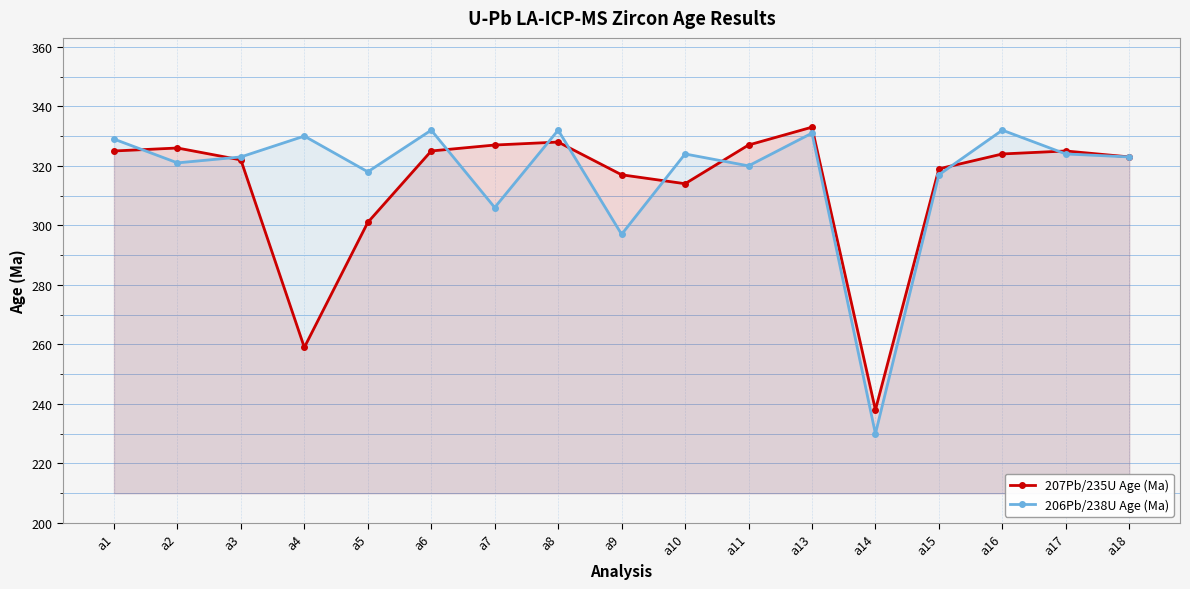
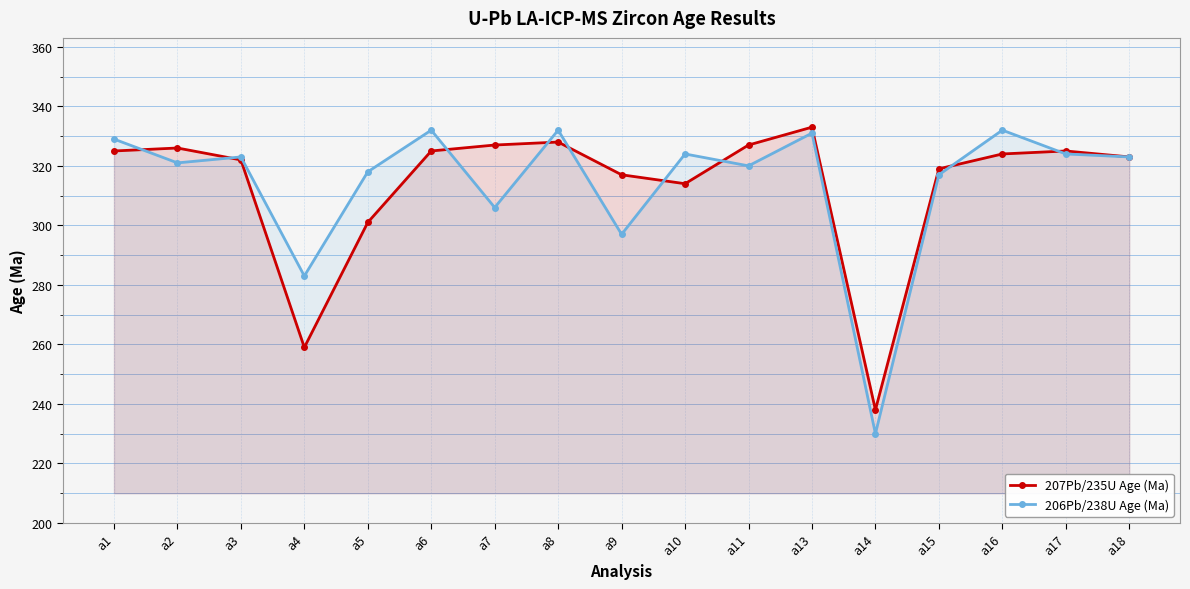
  {
    "207Pb/235U Age (Ma)": {
      "a1": 325,
      "a2": 326,
      "a3": 322,
      "a4": 259,
      "a5": 301,
      "a6": 325,
      "a7": 327,
      "a8": 328,
      "a9": 317,
      "a10": 314,
      "a11": 327,
      "a13": 333,
      "a14": 238,
      "a15": 319,
      "a16": 324,
      "a17": 325
    },
    "206Pb/238U Age (Ma)": {
      "a1": 329,
      "a2": 321,
      "a3": 323,
-     "a4": 330,
+     "a4": 283,
      "a5": 318,
      "a6": 332,
      "a7": 306,
      "a8": 332,
      "a9": 297,
      "a10": 324,
      "a11": 320,
      "a13": 331,
      "a14": 230,
      "a15": 317,
      "a16": 332,
      "a17": 324
    }
  }
